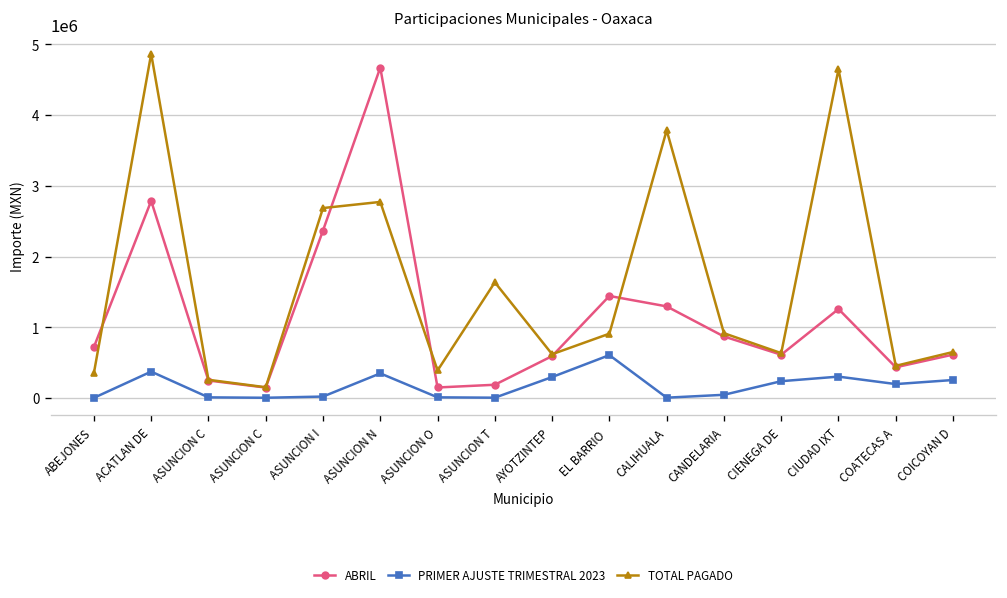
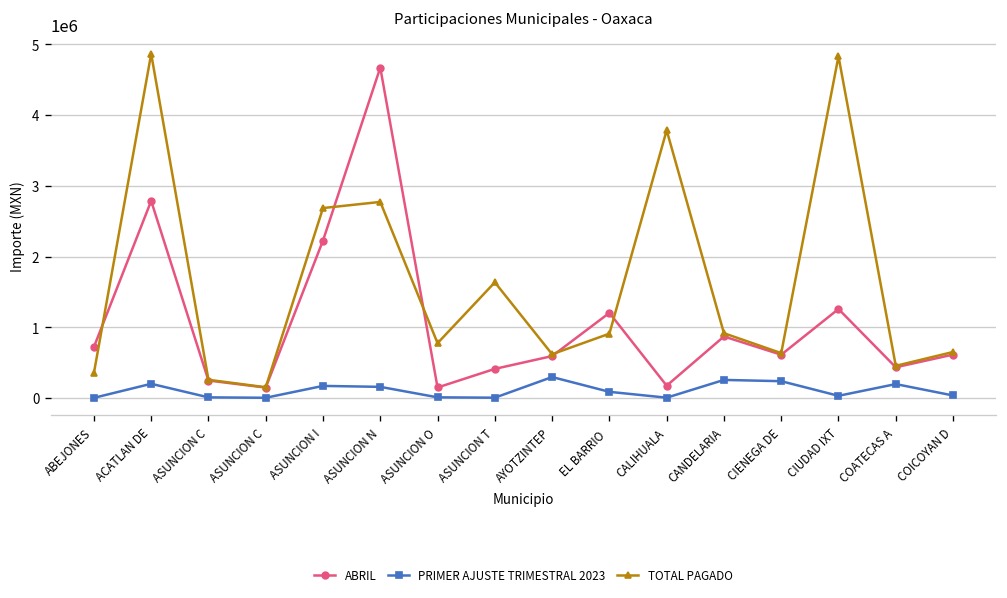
  {
    "ABRIL": {
      "ABEJONES": 700000,
      "ACATLAN DE": 2800000,
-     "ASUNCION I": 2400000,
+     "ASUNCION I": 2200000,
      "ASUNCION N": 4700000,
      "ASUNCION O": 100000,
-     "ASUNCION T": 200000,
-     "EL BARRIO": 1400000,
-     "CALIHUALA": 1300000,
+     "ASUNCION T": 400000,
+     "EL BARRIO": 1200000,
+     "CALIHUALA": 200000,
      "CANDELARIA": 900000,
      "CIUDAD IXT": 1300000
    },
    "PRIMER AJUSTE TRIMESTRAL 2023": {
      "ABEJONES": 0,
-     "ACATLAN DE": 400000,
-     "ASUNCION I": 0,
-     "ASUNCION N": 300000,
+     "ACATLAN DE": 200000,
+     "ASUNCION I": 200000,
+     "ASUNCION N": 200000,
      "ASUNCION O": 0,
      "ASUNCION T": 0,
      "AYOTZINTEP": 300000,
-     "EL BARRIO": 600000,
+     "EL BARRIO": 100000,
      "CALIHUALA": 0,
-     "CANDELARIA": 0,
+     "CANDELARIA": 300000,
      "CIENEGA DE": 200000,
-     "CIUDAD IXT": 300000,
+     "CIUDAD IXT": 0,
      "COATECAS A": 200000,
-     "COICOYAN D": 300000
+     "COICOYAN D": 0
    },
    "TOTAL PAGADO": {
      "ABEJONES": 400000,
      "ACATLAN DE": 4900000,
      "ASUNCION I": 2700000,
      "ASUNCION N": 2800000,
-     "ASUNCION O": 400000,
+     "ASUNCION O": 800000,
      "ASUNCION T": 1600000,
      "EL BARRIO": 900000,
      "CALIHUALA": 3800000,
      "CANDELARIA": 900000,
-     "CIUDAD IXT": 4600000
+     "CIUDAD IXT": 4800000
    }
  }
